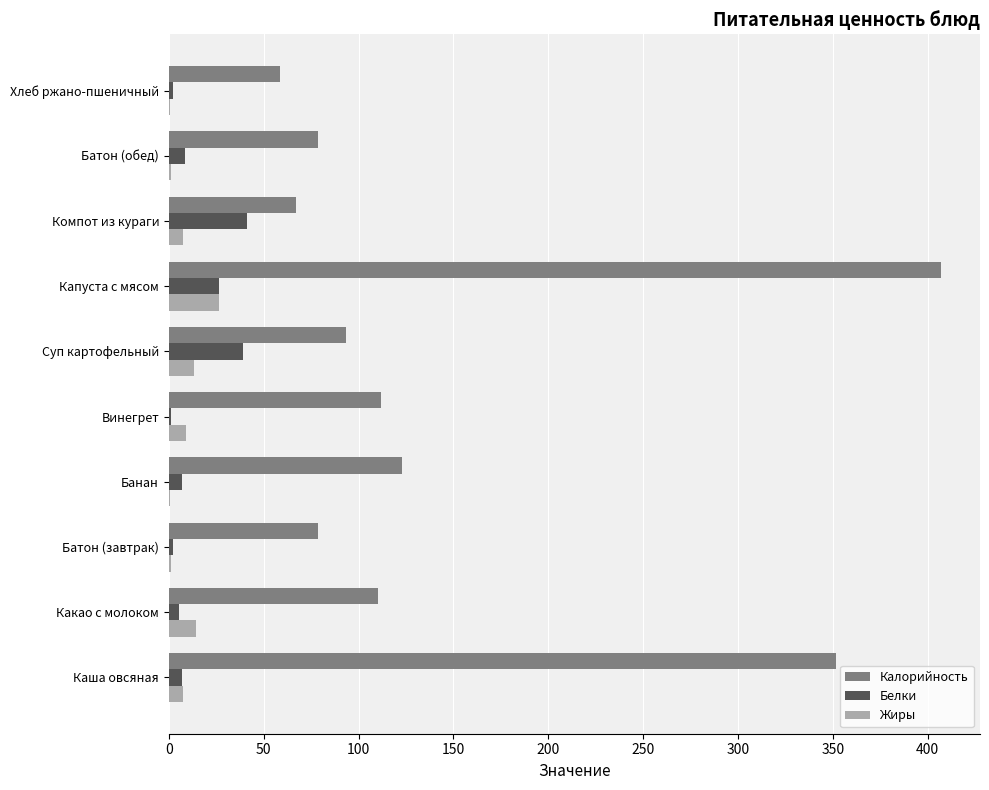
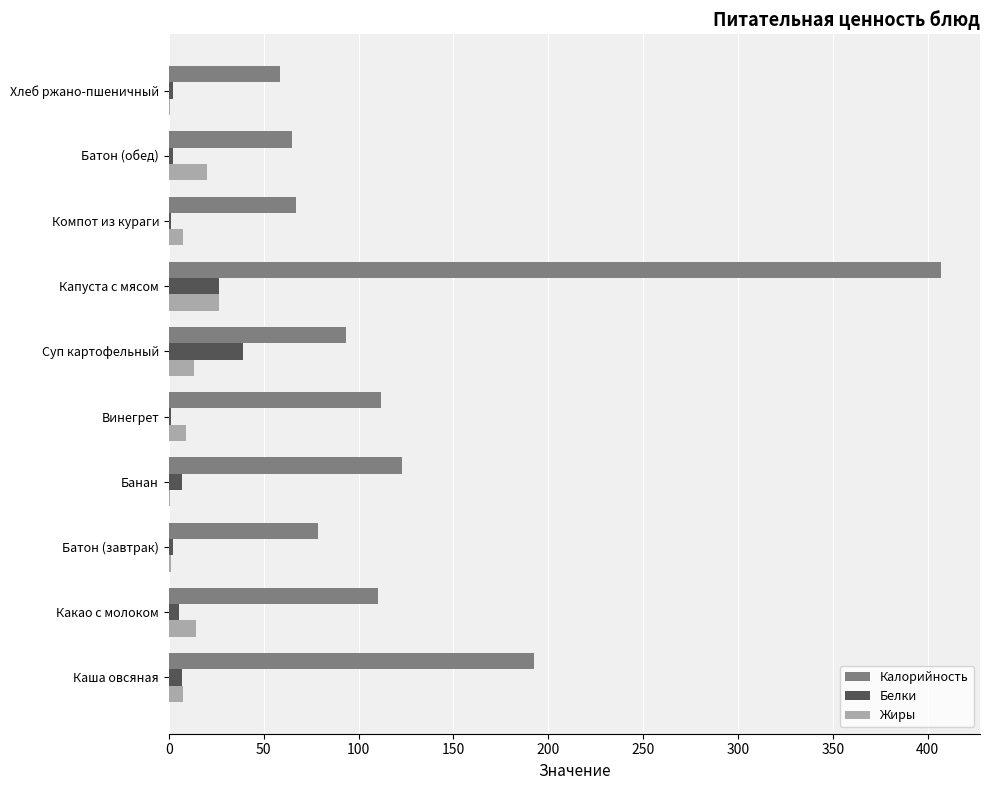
  {
    "Калорийность": {
      "Хлеб ржано-пшеничный": 59,
-     "Батон (обед)": 79,
+     "Батон (обед)": 65,
      "Компот из кураги": 67,
      "Капуста с мясом": 407,
      "Суп картофельный": 94,
      "Винегрет": 112,
      "Банан": 123,
      "Батон (завтрак)": 79,
      "Какао с молоком": 111,
-     "Каша овсяная": 352
+     "Каша овсяная": 193
    },
    "Белки": {
      "Хлеб ржано-пшеничный": 2,
-     "Батон (обед)": 8,
-     "Компот из кураги": 41,
+     "Батон (обед)": 2,
+     "Компот из кураги": 1,
      "Капуста с мясом": 26,
      "Суп картофельный": 39,
      "Банан": 7,
      "Батон (завтрак)": 2,
      "Какао с молоком": 5,
      "Каша овсяная": 7
    },
    "Жиры": {
-     "Батон (обед)": 1,
+     "Батон (обед)": 20,
      "Компот из кураги": 8,
      "Капуста с мясом": 26,
      "Суп картофельный": 13,
      "Винегрет": 9,
      "Какао с молоком": 14,
      "Каша овсяная": 7
    }
  }
